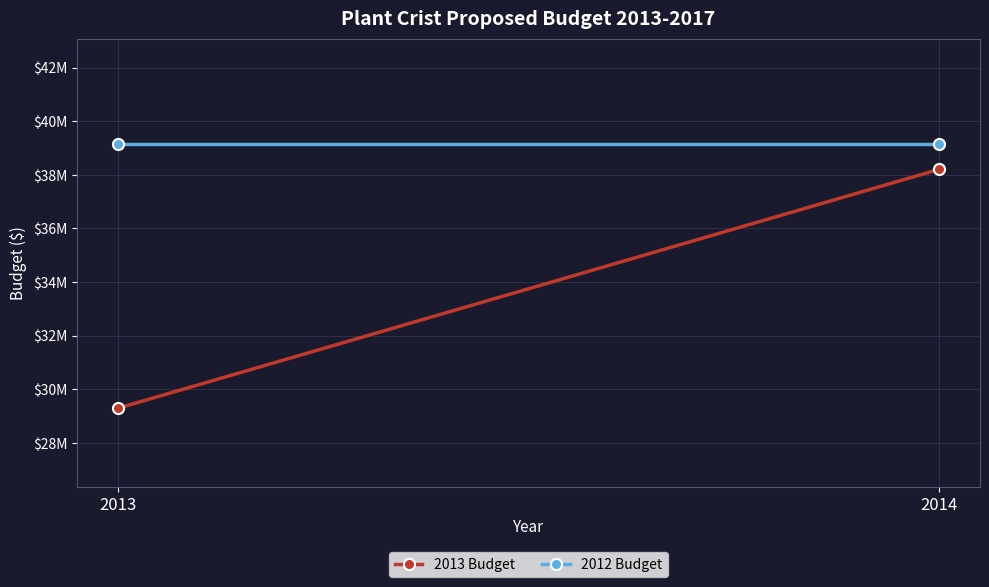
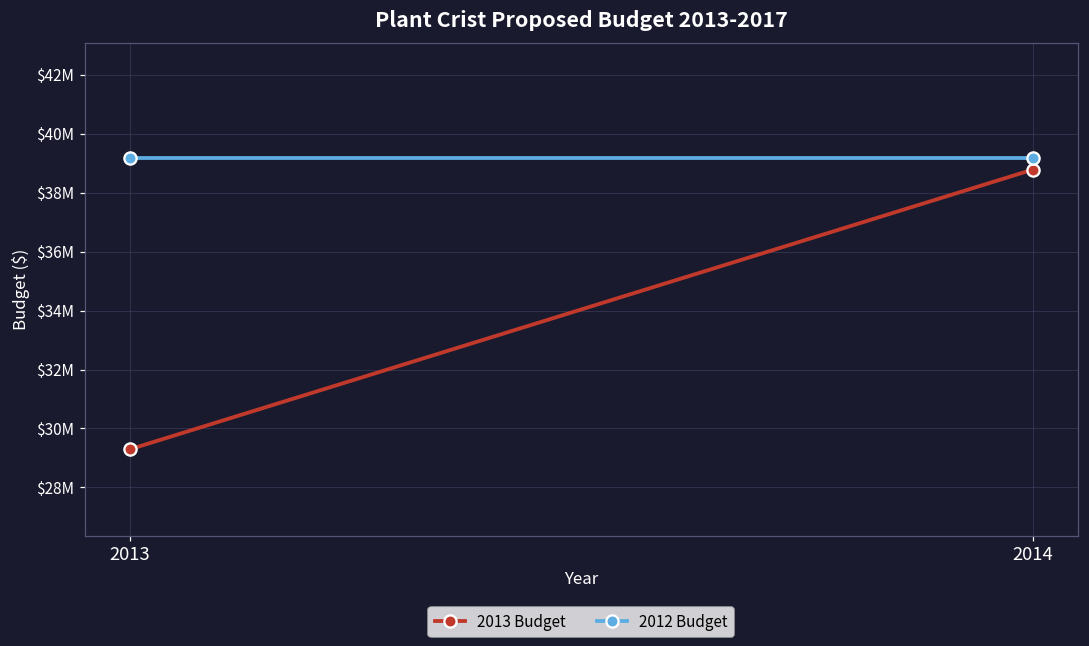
  {
    "2013 Budget": {
      "2013": "$29300000",
-     "2014": "$38200000"
+     "2014": "$38800000"
    },
    "2012 Budget": {
      "2013": "$39200000",
      "2014": "$39200000"
    }
  }
